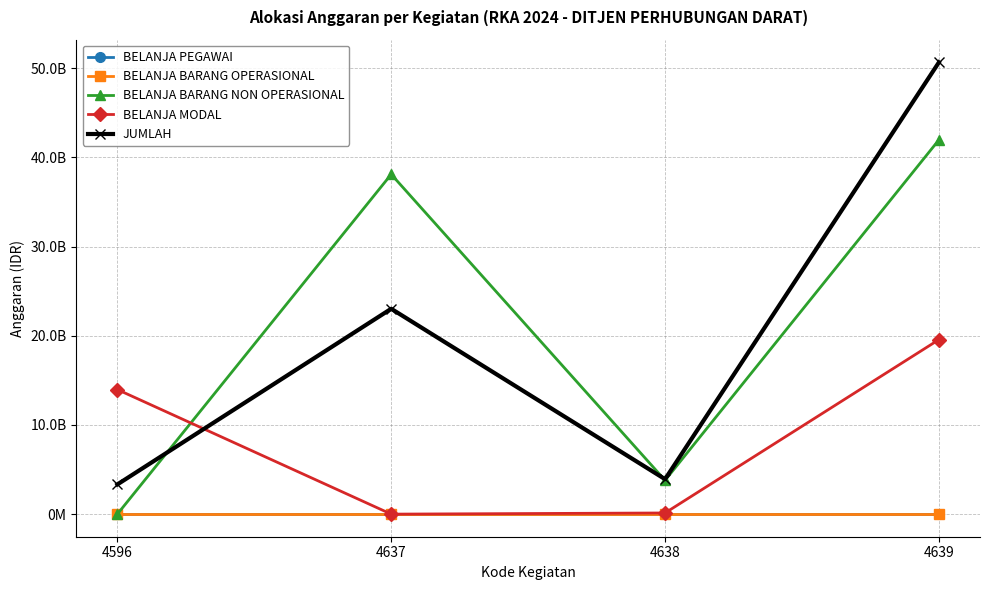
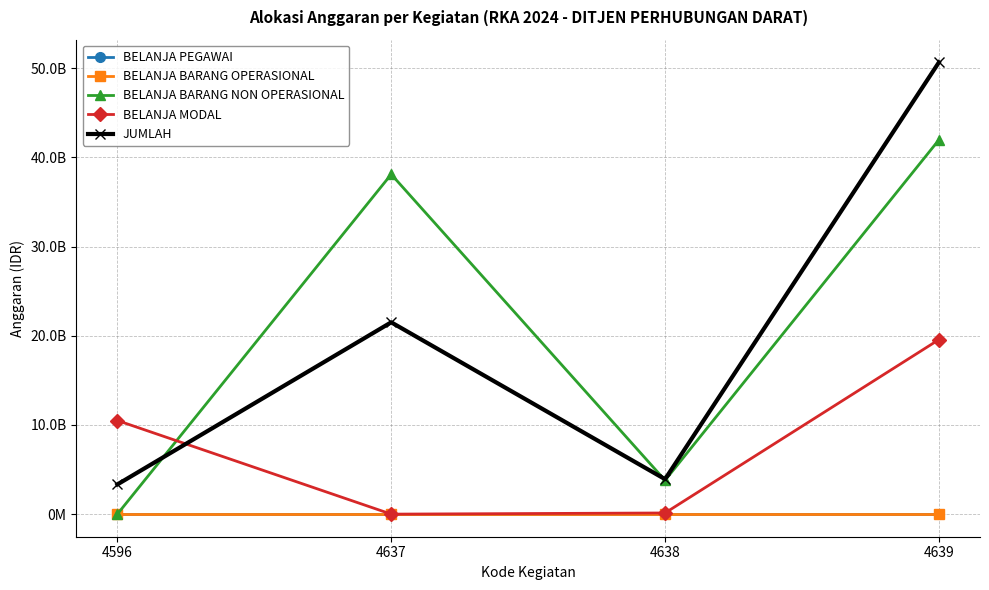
  {
    "BELANJA BARANG OPERASIONAL": {
      "4639": 0
    },
    "BELANJA BARANG NON OPERASIONAL": {
      "4637": 38000000000,
      "4639": 42000000000
    },
    "BELANJA MODAL": {
-     "4596": 14000000000,
+     "4596": 10000000000,
      "4639": 20000000000
    },
    "JUMLAH": {
      "4596": 3000000000,
-     "4637": 23000000000,
+     "4637": 22000000000,
      "4639": 51000000000
    }
  }
